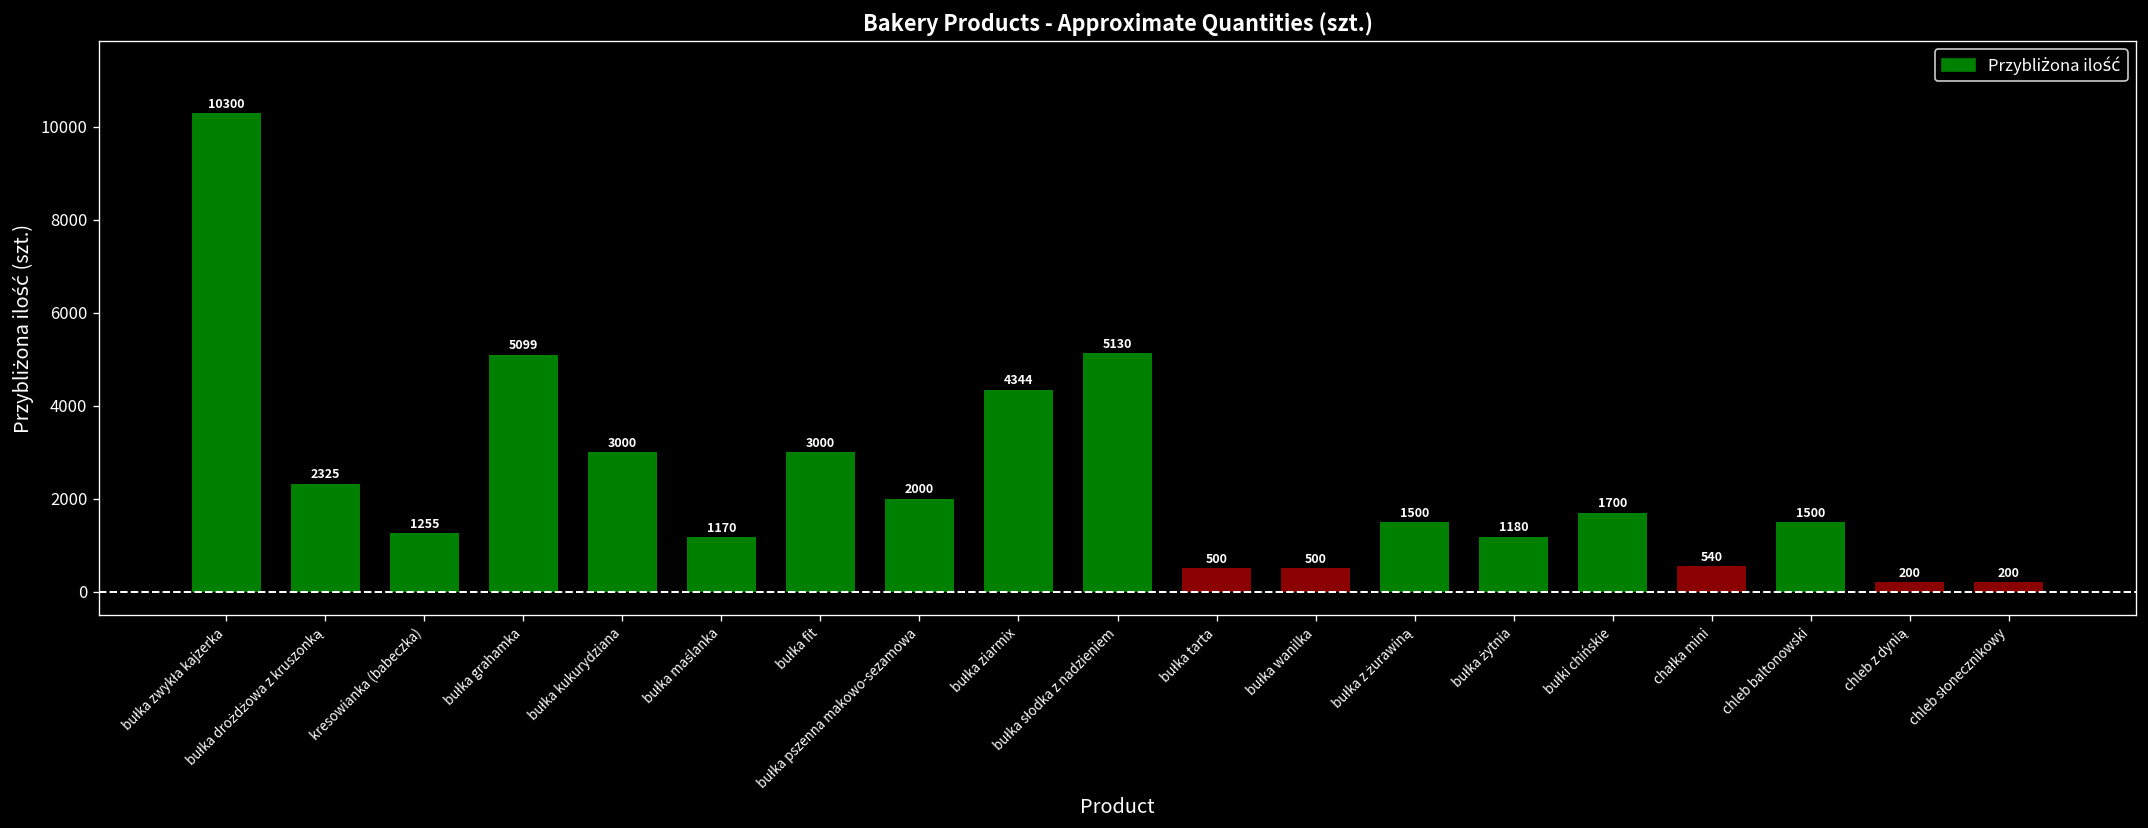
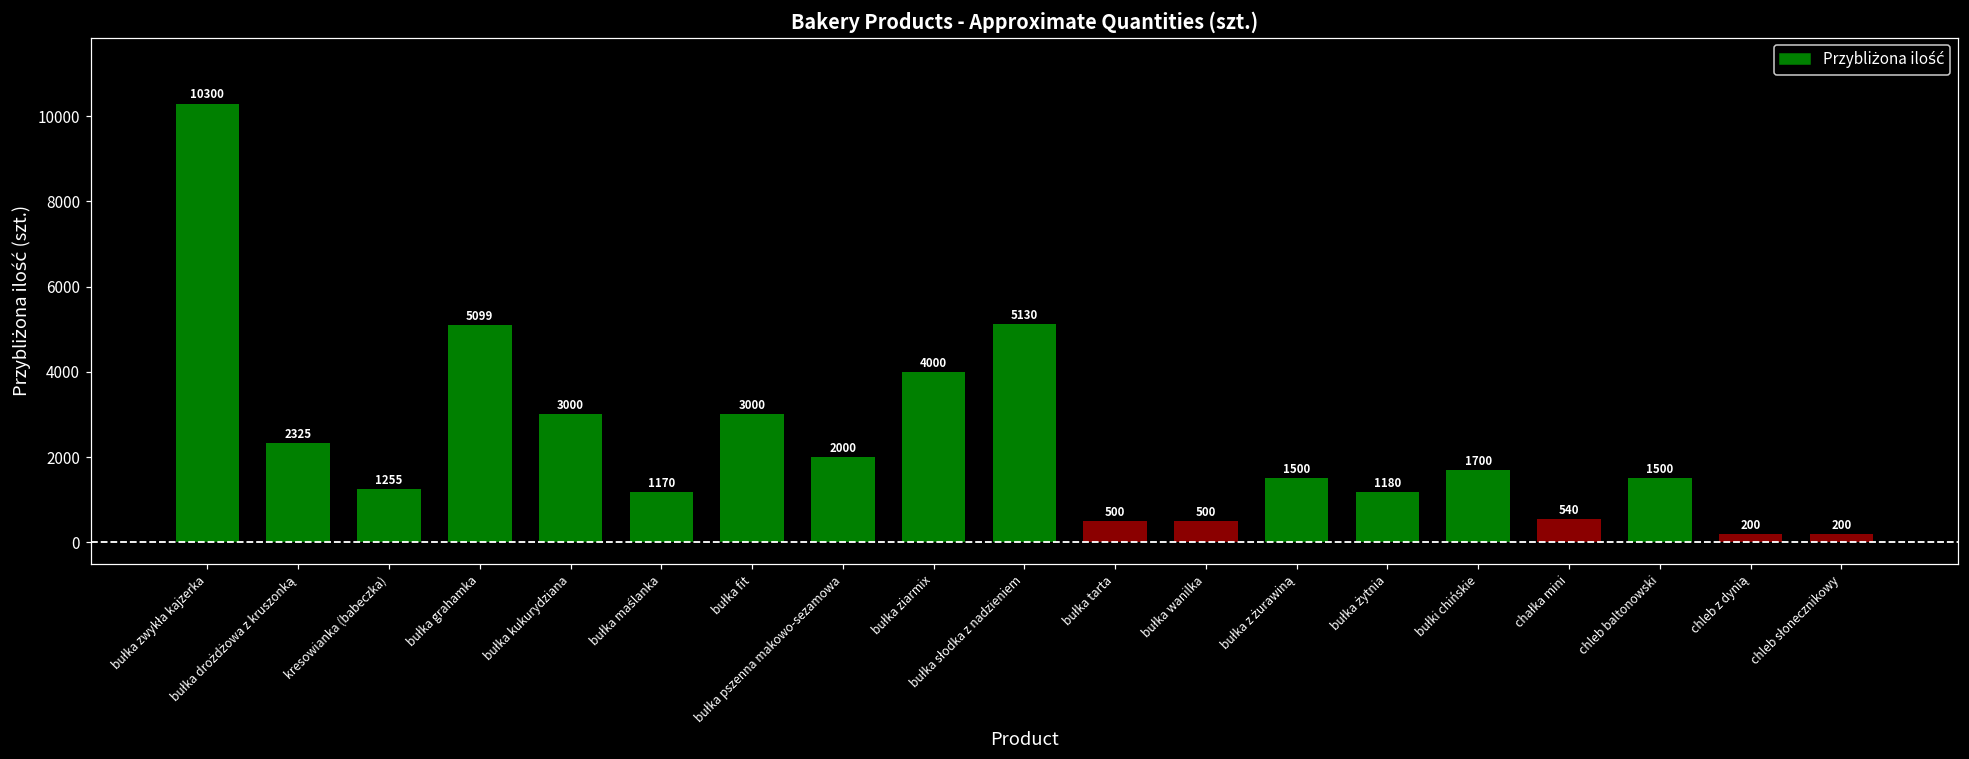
  {
    "bułka zwykła kajzerka": 10300,
    "bułka drożdżowa z kruszonką": 2325,
    "kresowianka (babeczka)": 1255,
    "bułka grahamka": 5099,
    "bułka kukurydziana": 3000,
    "bułka maślanka": 1170,
    "bułka fit": 3000,
    "bułka pszenna makowo-sezamowa": 2000,
-   "bułka ziarmix": 4344,
+   "bułka ziarmix": 4000,
    "bułka słodka z nadzieniem": 5130,
    "bułka tarta": 500,
    "bułka wanilka": 500,
    "bułka z żurawiną": 1500,
    "bułka żytnia": 1180,
    "bułki chińskie": 1700,
    "chałka mini": 540,
    "chleb baltonowski": 1500,
    "chleb z dynią": 200,
    "chleb słonecznikowy": 200
  }
